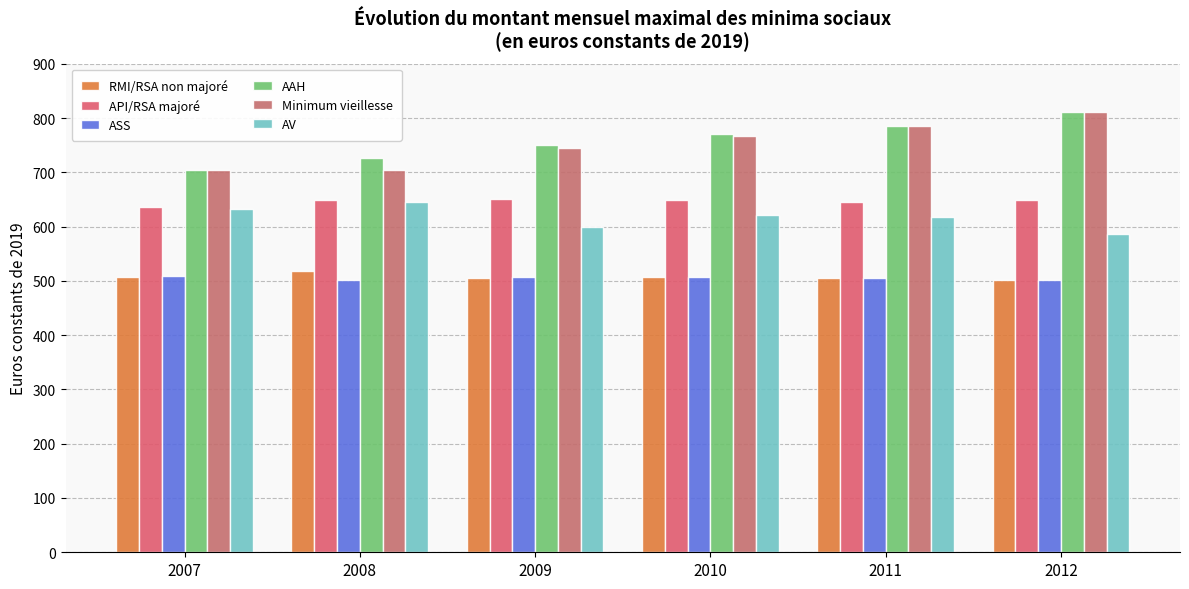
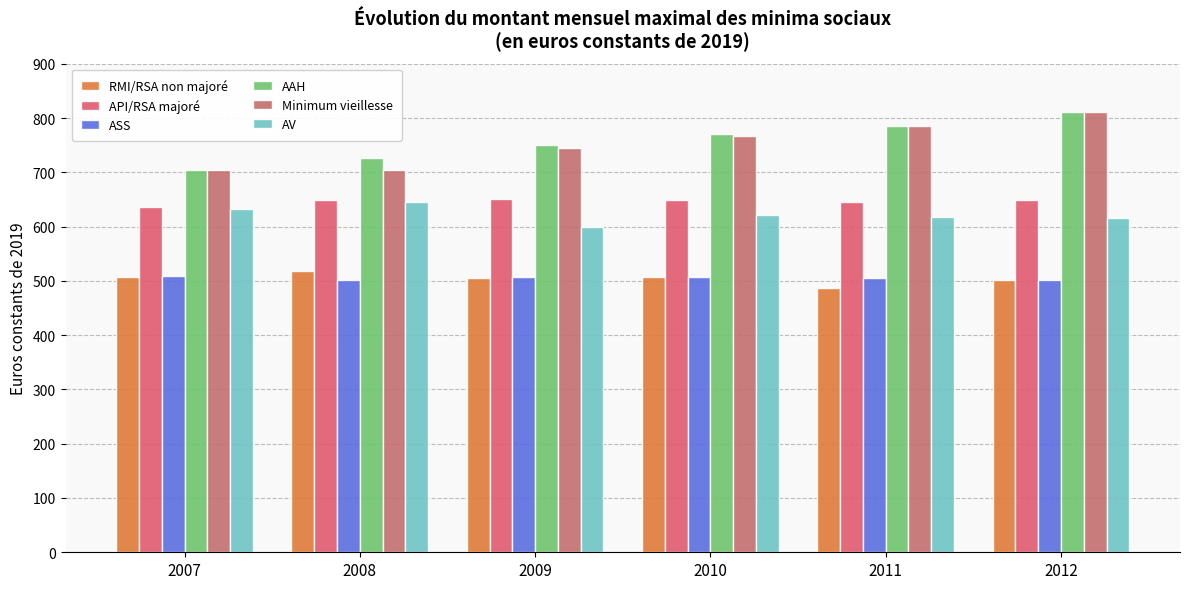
  {
    "RMI/RSA non majoré": {
      "2007": 510,
      "2008": 520,
      "2009": 510,
      "2010": 510,
-     "2011": 510,
+     "2011": 490,
      "2012": 500
    },
    "ASS": {
      "2007": 510,
      "2008": 500,
      "2009": 510,
      "2010": 510,
      "2011": 510,
      "2012": 500
    },
    "AAH": {
      "2007": 700,
      "2008": 730,
      "2009": 750,
      "2010": 770,
      "2011": 790,
      "2012": 810
    },
    "AV": {
      "2007": 630,
      "2008": 650,
      "2009": 600,
      "2010": 620,
      "2011": 620,
-     "2012": 590
+     "2012": 620
    }
  }
